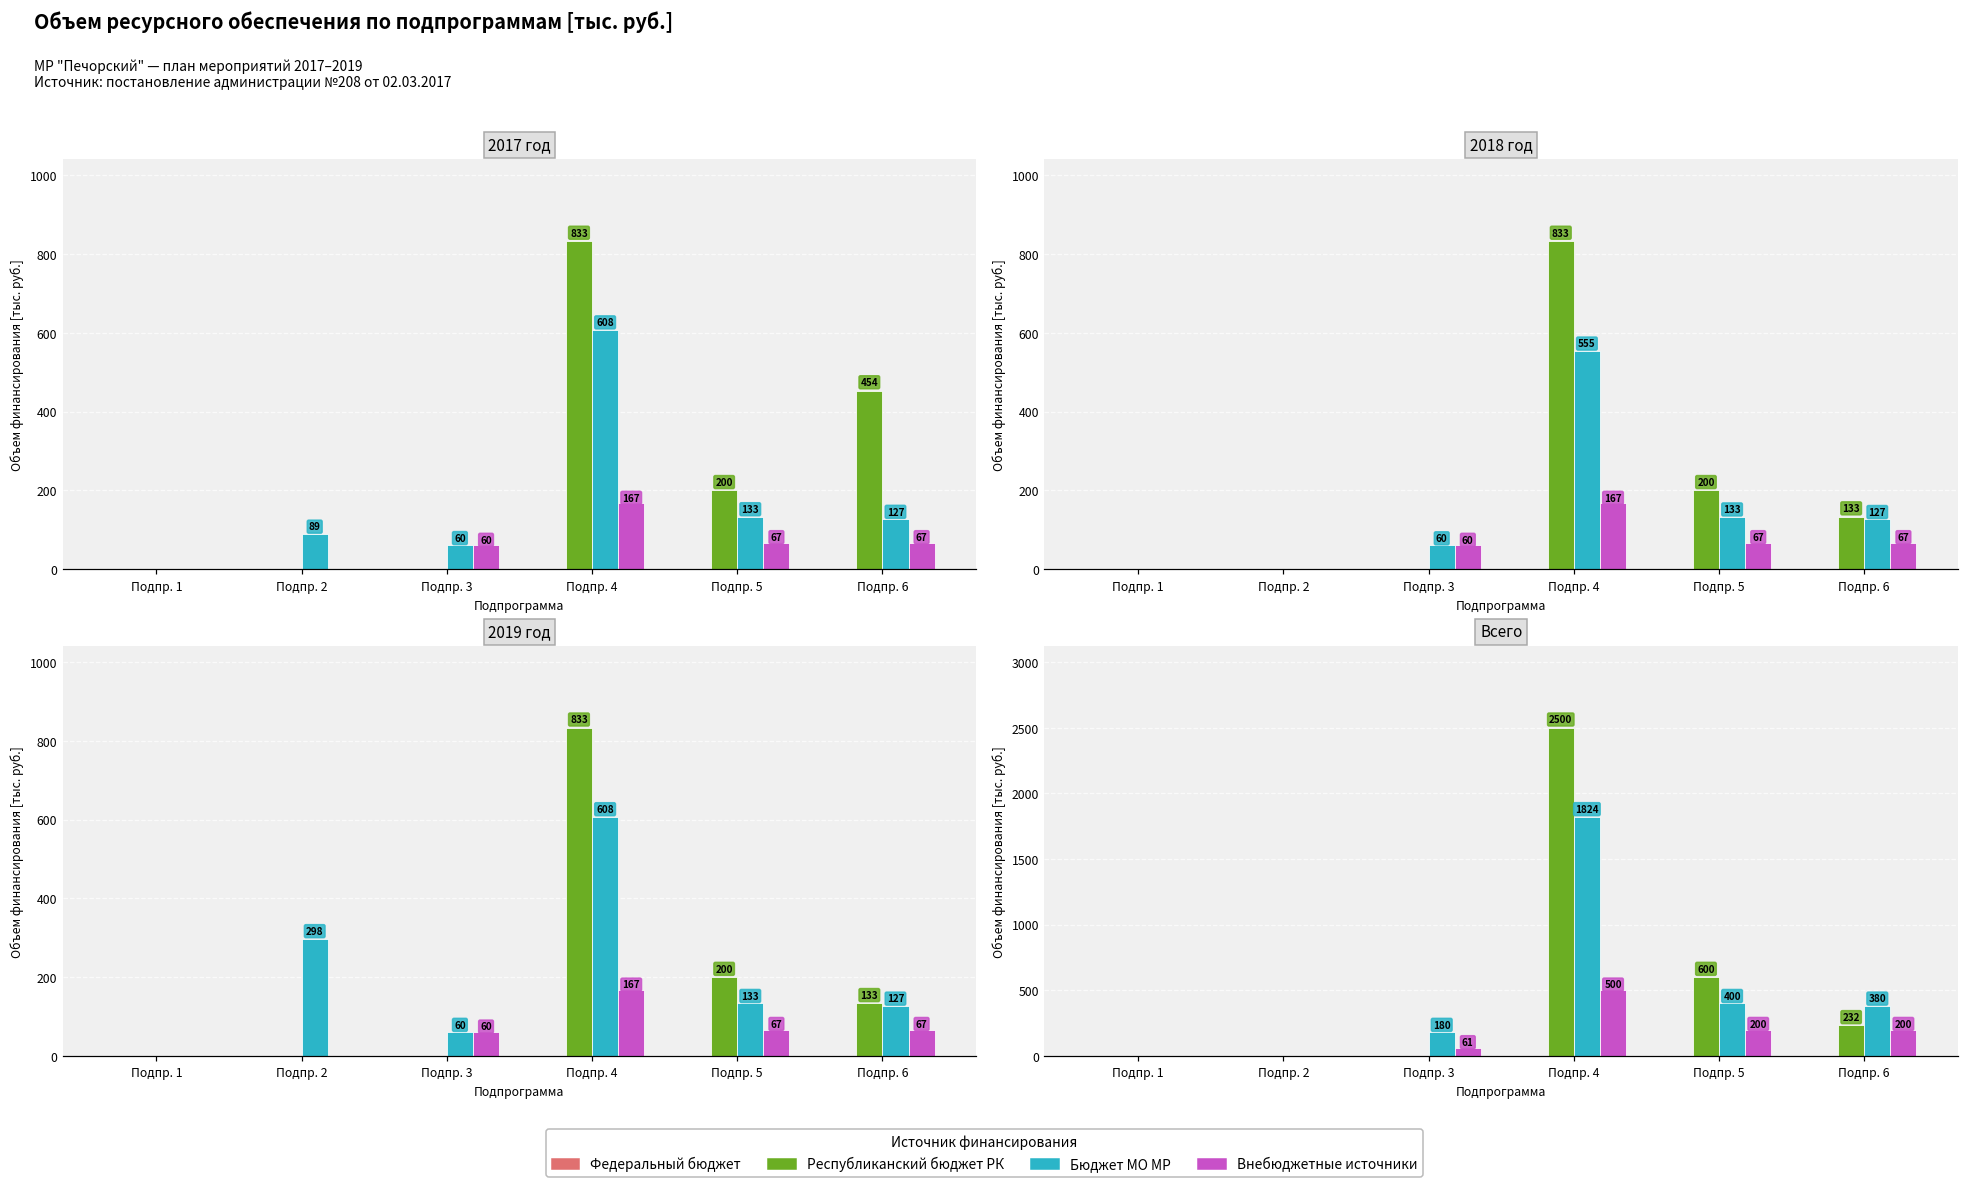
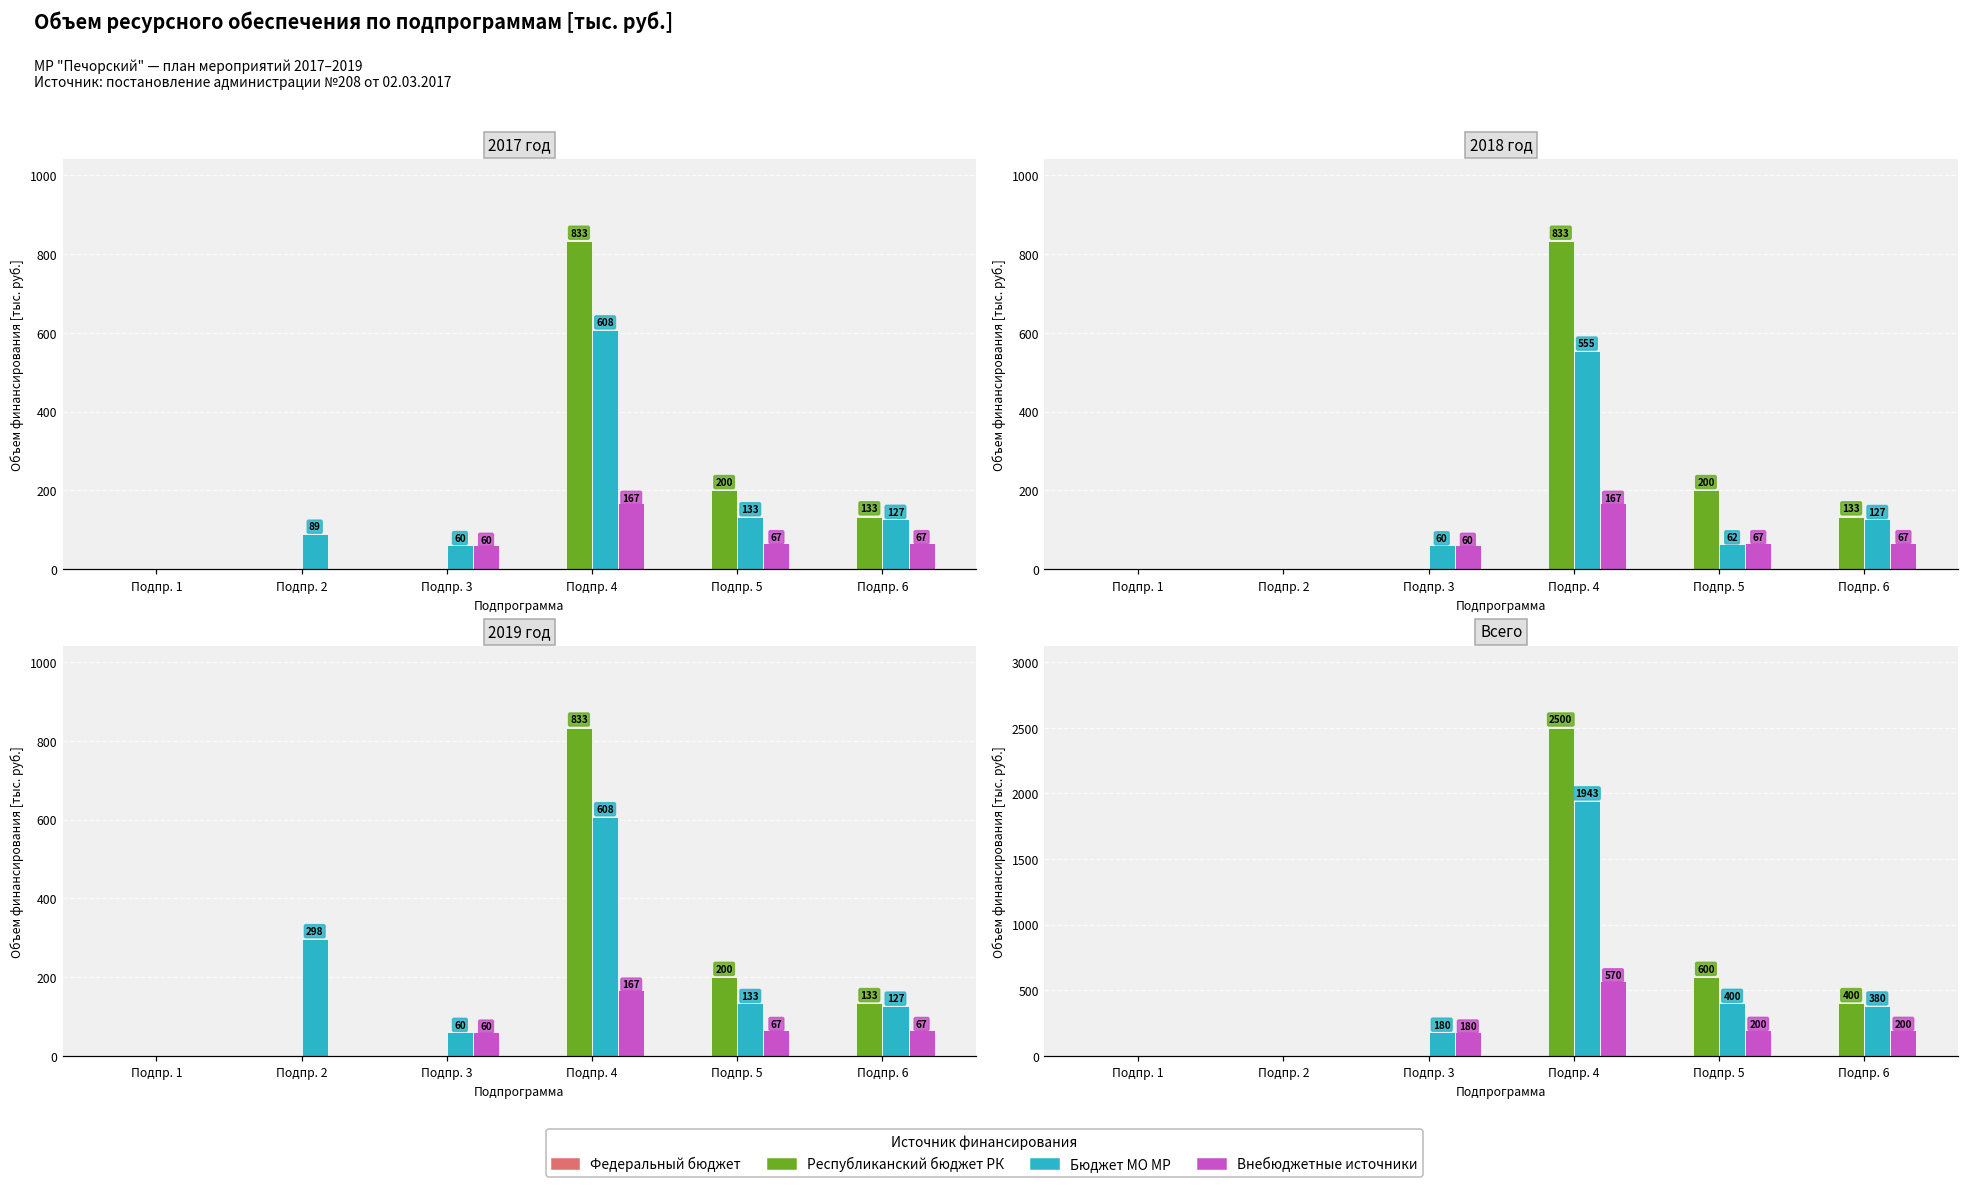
  {
    "2017 год": {
      "Федеральный бюджет": {
        "Подпр. 1": 0,
        "Подпр. 2": 0,
        "Подпр. 3": 0,
        "Подпр. 4": 0,
        "Подпр. 5": 0,
        "Подпр. 6": 0
      },
      "Республиканский бюджет РК": {
-       "Подпр. 6": 454
+       "Подпр. 6": 133
      },
      "Бюджет МО МР": {
        "Подпр. 1": 0
      },
      "Внебюджетные источники": {
        "Подпр. 1": 0,
        "Подпр. 2": 0
      }
    },
    "2018 год": {
      "Федеральный бюджет": {
        "Подпр. 1": 0,
        "Подпр. 2": 0,
        "Подпр. 3": 0,
        "Подпр. 4": 0,
        "Подпр. 5": 0,
        "Подпр. 6": 0
      },
      "Республиканский бюджет РК": {
        "Подпр. 1": 0,
        "Подпр. 2": 0,
        "Подпр. 3": 0
      },
      "Бюджет МО МР": {
-       "Подпр. 5": 133
+       "Подпр. 5": 62
      },
      "Внебюджетные источники": {
        "Подпр. 1": 0,
        "Подпр. 2": 0
      }
    },
    "2019 год": {
      "Федеральный бюджет": {
        "Подпр. 1": 0,
        "Подпр. 2": 0,
        "Подпр. 3": 0,
        "Подпр. 4": 0,
        "Подпр. 5": 0,
        "Подпр. 6": 0
      },
      "Республиканский бюджет РК": {
        "Подпр. 1": 0,
        "Подпр. 2": 0,
        "Подпр. 3": 0
      },
      "Бюджет МО МР": {
        "Подпр. 1": 0
      },
      "Внебюджетные источники": {
        "Подпр. 1": 0,
        "Подпр. 2": 0
      }
    },
    "Всего": {
      "Федеральный бюджет": {
        "Подпр. 1": 0,
        "Подпр. 2": 0,
        "Подпр. 3": 0,
        "Подпр. 4": 0,
        "Подпр. 5": 0,
        "Подпр. 6": 0
      },
      "Республиканский бюджет РК": {
-       "Подпр. 6": 232
+       "Подпр. 6": 400
      },
      "Бюджет МО МР": {
-       "Подпр. 4": 1824
+       "Подпр. 4": 1943
      },
      "Внебюджетные источники": {
-       "Подпр. 3": 61,
-       "Подпр. 4": 500
+       "Подпр. 3": 180,
+       "Подпр. 4": 570
      }
    }
  }
